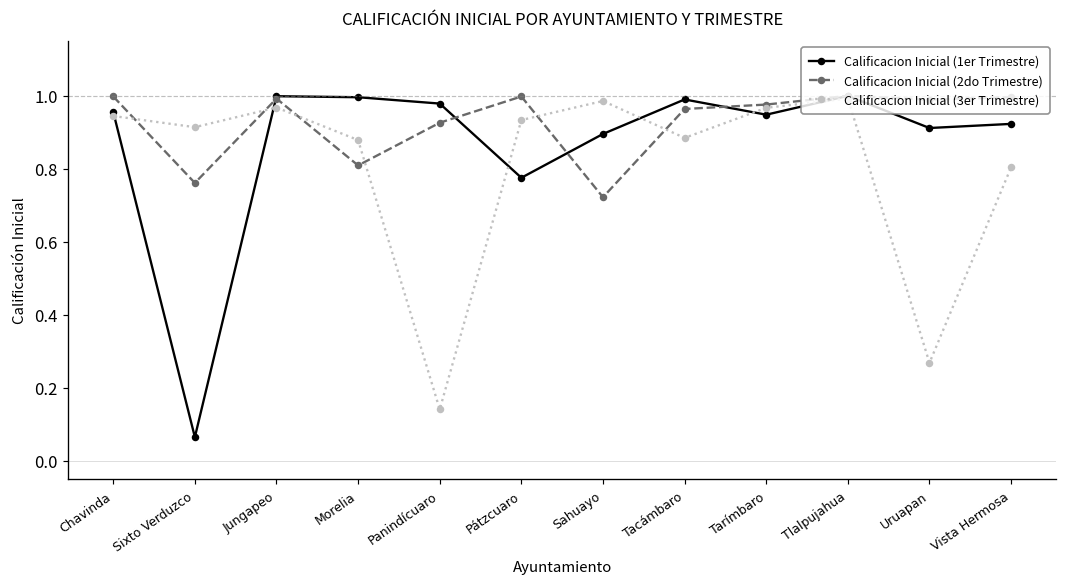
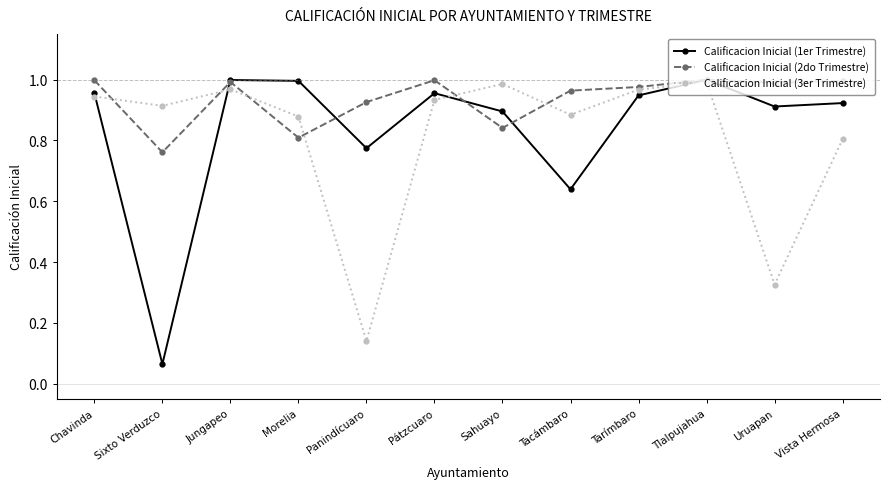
  {
    "Calificacion Inicial (1er Trimestre)": {
      "Chavinda": 0.96,
      "Sixto Verduzco": 0.06,
      "Morelia": 1.00,
-     "Panindícuaro": 0.98,
-     "Pátzcuaro": 0.78,
+     "Panindícuaro": 0.77,
+     "Pátzcuaro": 0.96,
      "Sahuayo": 0.90,
-     "Tacámbaro": 0.99,
+     "Tacámbaro": 0.64,
      "Tarímbaro": 0.95,
      "Uruapan": 0.91,
      "Vista Hermosa": 0.92
    },
    "Calificacion Inicial (2do Trimestre)": {
      "Chavinda": 1.00,
      "Sixto Verduzco": 0.76,
      "Morelia": 0.81,
      "Panindícuaro": 0.93,
      "Pátzcuaro": 1.00,
-     "Sahuayo": 0.72,
+     "Sahuayo": 0.84,
      "Tacámbaro": 0.96,
      "Tarímbaro": 0.98
    },
    "Calificacion Inicial (3er Trimestre)": {
      "Chavinda": 0.94,
      "Sixto Verduzco": 0.91,
      "Jungapeo": 0.97,
      "Morelia": 0.88,
      "Panindícuaro": 0.14,
      "Pátzcuaro": 0.93,
      "Sahuayo": 0.99,
      "Tacámbaro": 0.88,
      "Tarímbaro": 0.97,
-     "Uruapan": 0.27,
+     "Uruapan": 0.33,
      "Vista Hermosa": 0.80
    }
  }
